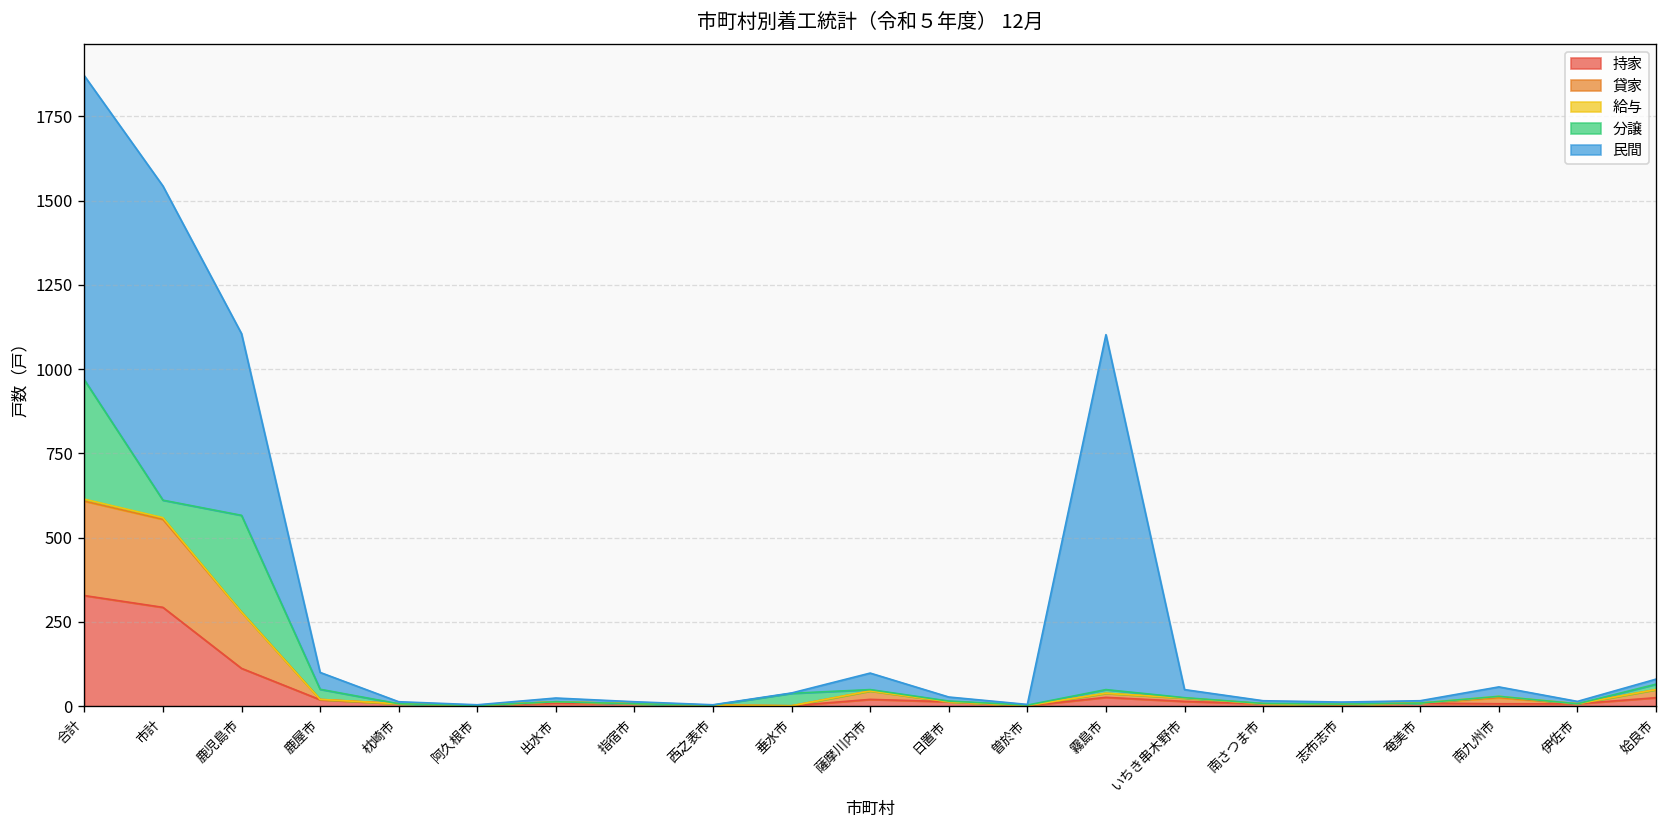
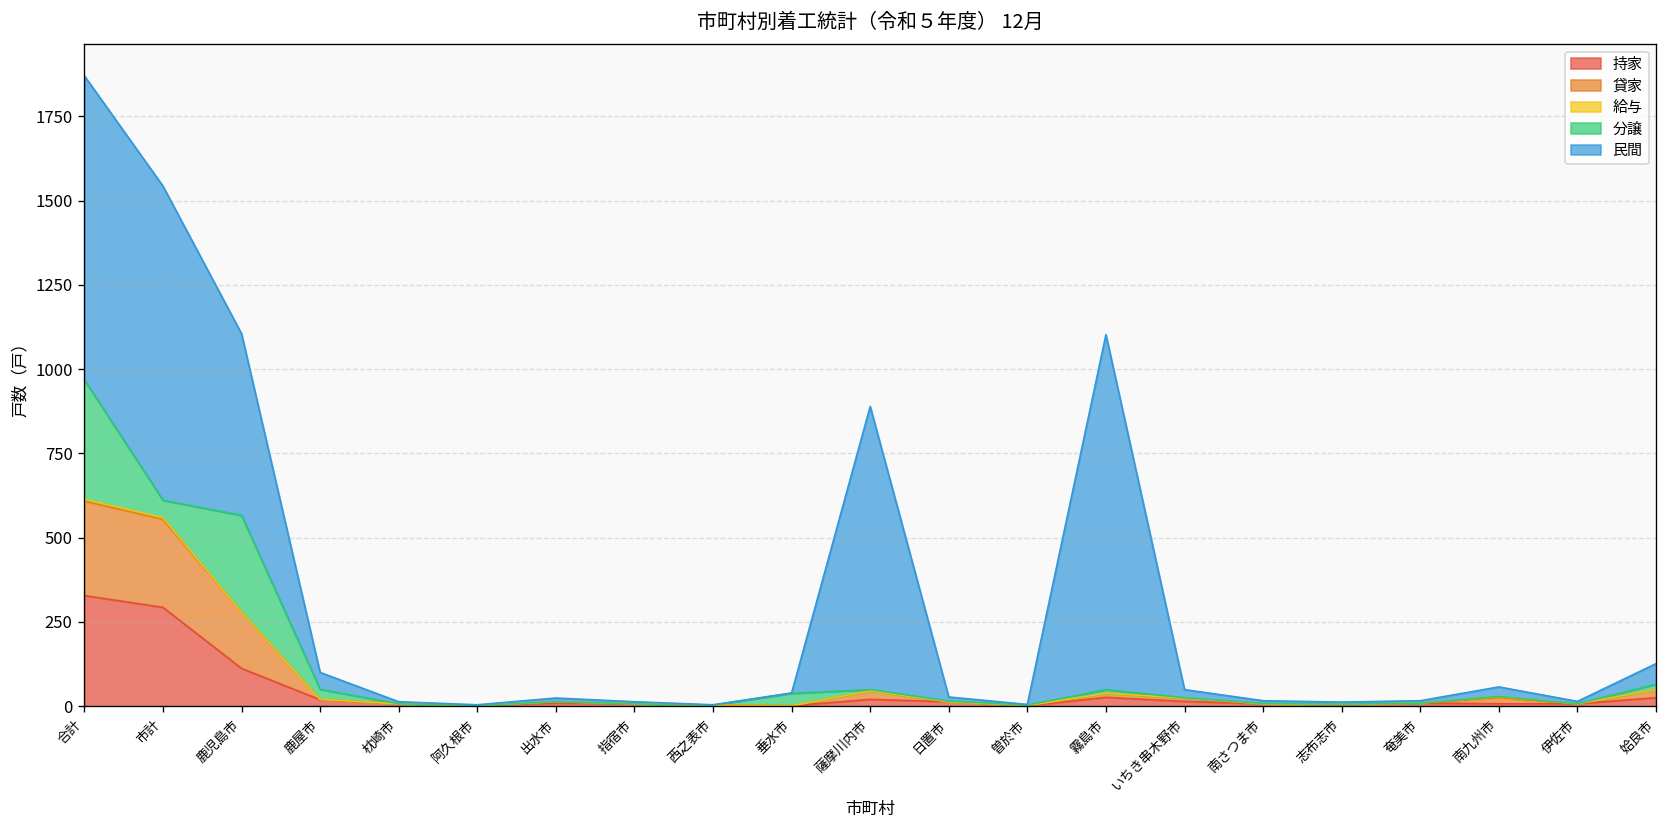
  {
    "分譲": {
      "合計": 350,
      "市計": 50,
      "鹿児島市": 290,
      "鹿屋市": 30,
      "霧島市": 10,
      "姶良市": 20
    },
    "民間": {
      "合計": 900,
      "市計": 930,
      "鹿児島市": 540,
      "鹿屋市": 50,
      "出水市": 10,
-     "薩摩川内市": 50,
+     "薩摩川内市": 840,
      "日置市": 10,
      "霧島市": 1050,
      "いちき串木野市": 20,
      "南九州市": 30,
-     "姶良市": 20
+     "姶良市": 60
    }
  }
